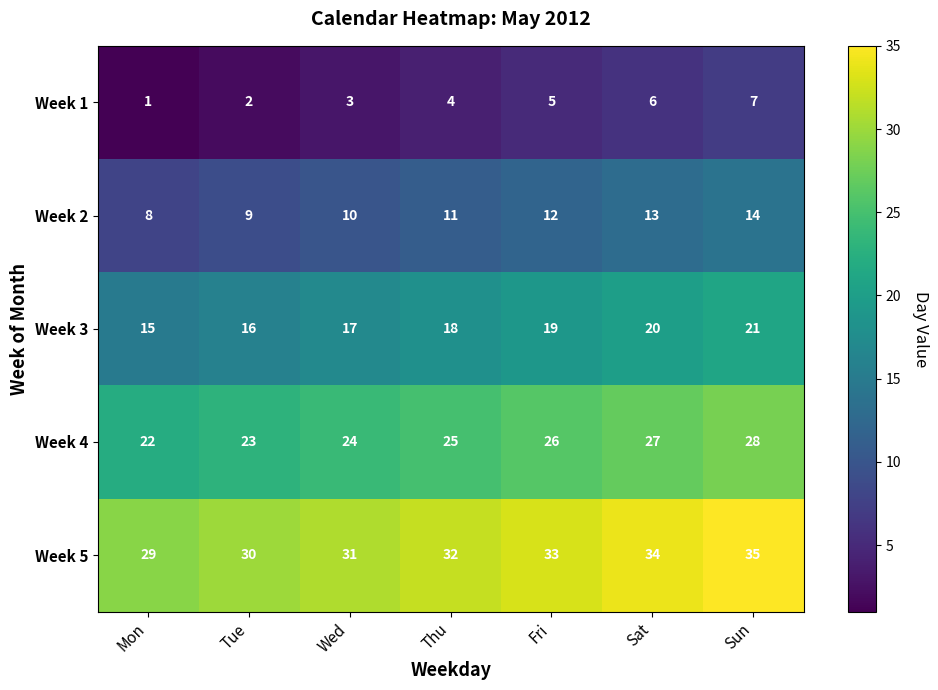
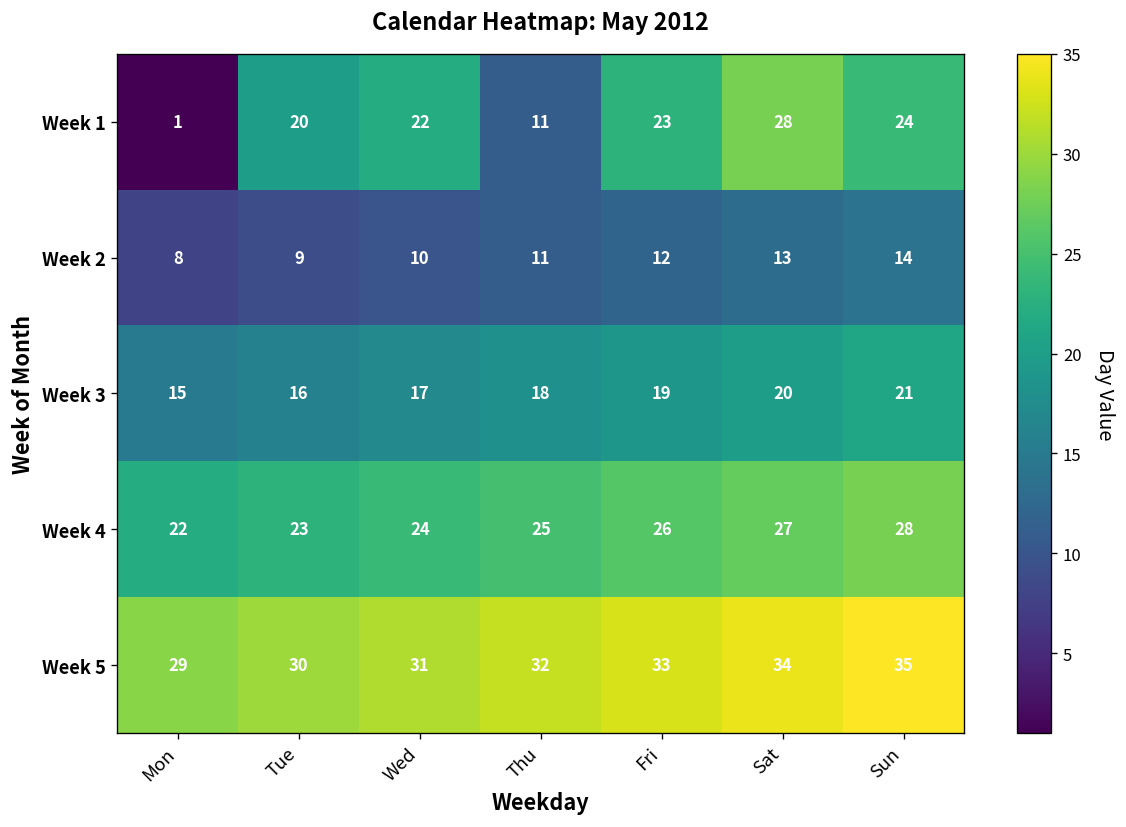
  {
    "Week 1": {
      "Mon": 1,
-     "Tue": 2,
-     "Wed": 3,
-     "Thu": 4,
-     "Fri": 5,
-     "Sat": 6,
-     "Sun": 7
+     "Tue": 20,
+     "Wed": 22,
+     "Thu": 11,
+     "Fri": 23,
+     "Sat": 28,
+     "Sun": 24
    },
    "Week 2": {
      "Mon": 8,
      "Tue": 9,
      "Wed": 10,
      "Thu": 11,
      "Fri": 12,
      "Sat": 13,
      "Sun": 14
    },
    "Week 3": {
      "Mon": 15,
      "Tue": 16,
      "Wed": 17,
      "Thu": 18,
      "Fri": 19,
      "Sat": 20,
      "Sun": 21
    },
    "Week 4": {
      "Mon": 22,
      "Tue": 23,
      "Wed": 24,
      "Thu": 25,
      "Fri": 26,
      "Sat": 27,
      "Sun": 28
    },
    "Week 5": {
      "Mon": 29,
      "Tue": 30,
      "Wed": 31,
      "Thu": 32,
      "Fri": 33,
      "Sat": 34,
      "Sun": 35
    }
  }
